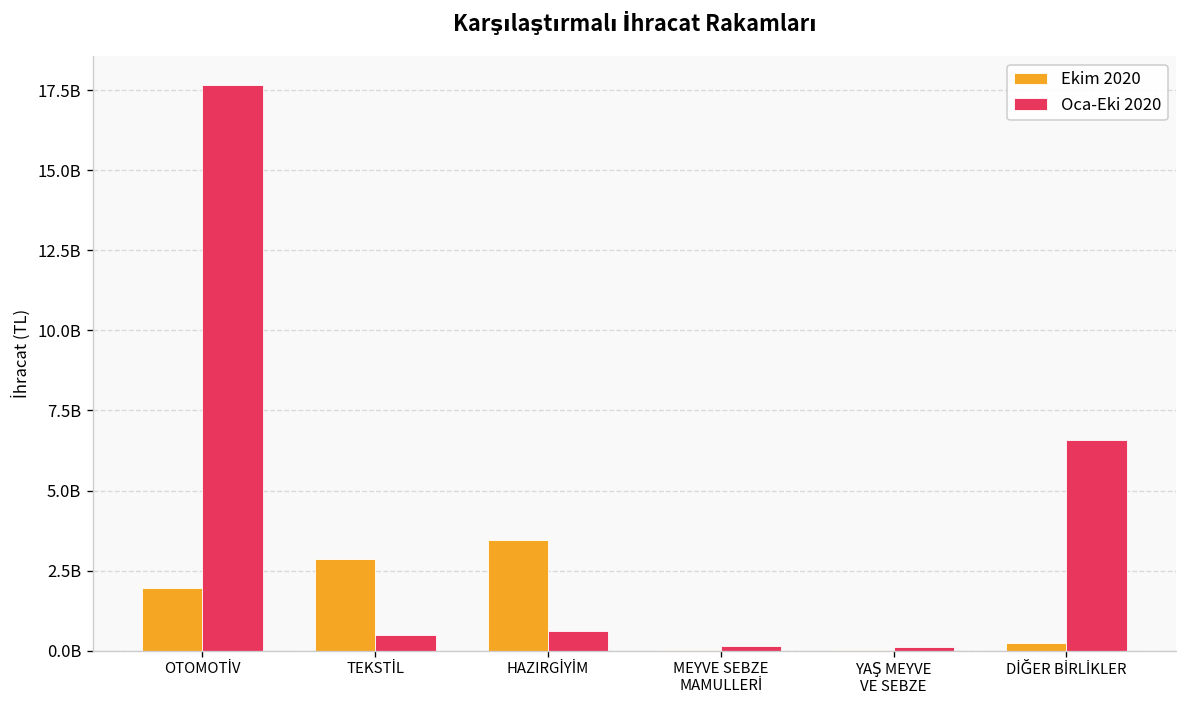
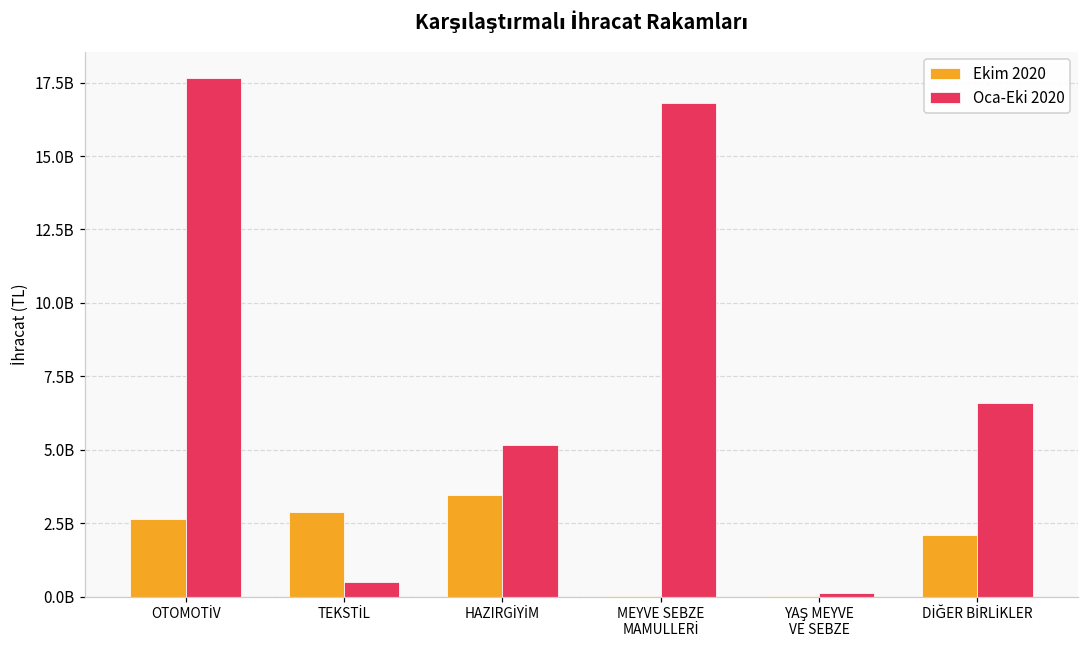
  {
    "Ekim 2020": {
-     "OTOMOTİV": 2000000000,
+     "OTOMOTİV": 2600000000,
      "TEKSTİL": 2900000000,
      "HAZIRGİYİM": 3500000000,
-     "DİĞER BİRLİKLER": 200000000
+     "DİĞER BİRLİKLER": 2100000000
    },
    "Oca-Eki 2020": {
      "OTOMOTİV": 17700000000,
      "TEKSTİL": 500000000,
-     "HAZIRGİYİM": 600000000,
-     "MEYVE SEBZE MAMULLERİ": 200000000,
+     "HAZIRGİYİM": 5200000000,
+     "MEYVE SEBZE MAMULLERİ": 16800000000,
      "YAŞ MEYVE VE SEBZE": 100000000,
      "DİĞER BİRLİKLER": 6600000000
    }
  }
